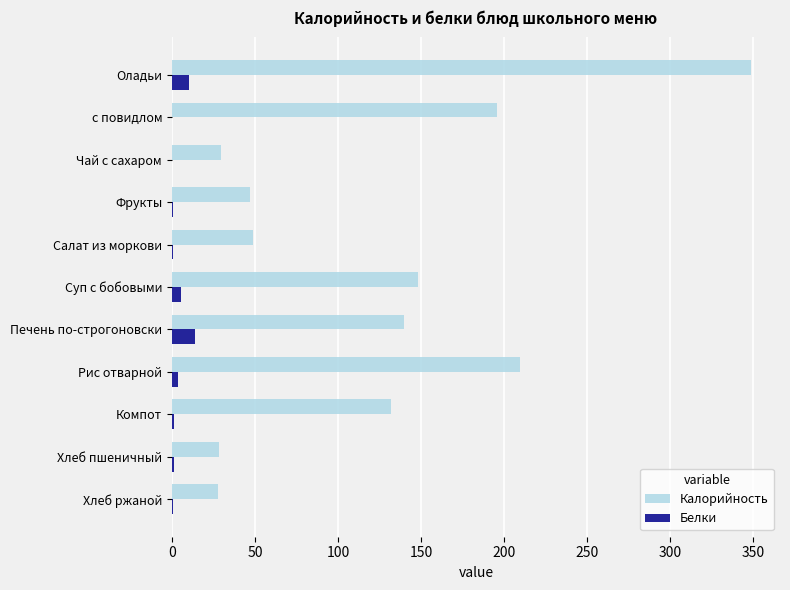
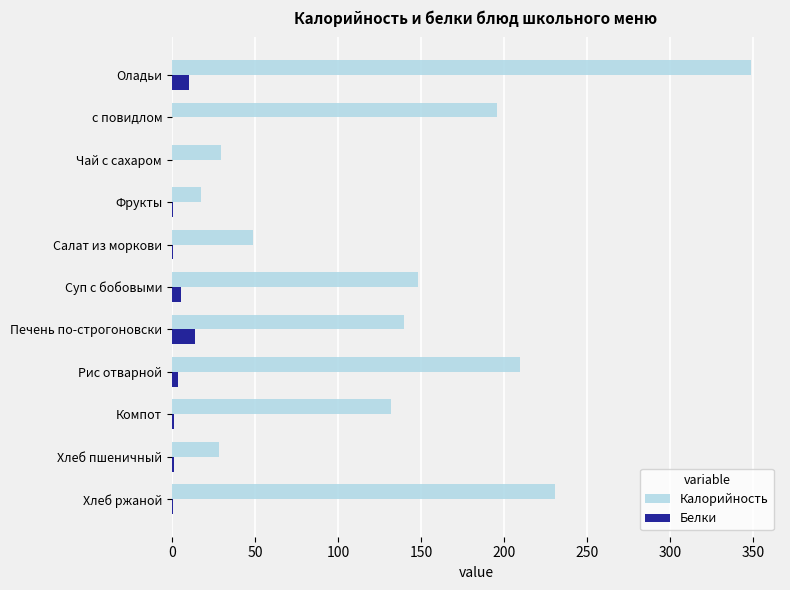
  {
    "Калорийность": {
      "Оладьи": 349,
      "с повидлом": 196,
      "Чай с сахаром": 30,
-     "Фрукты": 47,
+     "Фрукты": 17,
      "Салат из моркови": 49,
      "Суп с бобовыми": 148,
      "Печень по-строгоновски": 140,
      "Рис отварной": 210,
      "Компот": 132,
      "Хлеб пшеничный": 29,
-     "Хлеб ржаной": 28
+     "Хлеб ржаной": 231
    },
    "Белки": {
      "Оладьи": 11,
      "Суп с бобовыми": 5,
      "Печень по-строгоновски": 14,
      "Рис отварной": 4,
      "Хлеб пшеничный": 2
    }
  }
